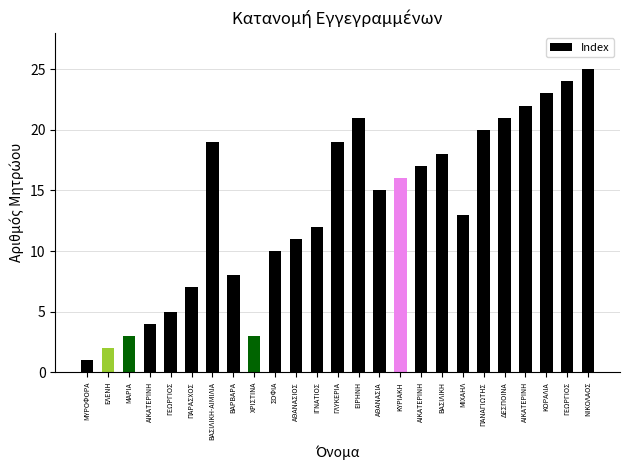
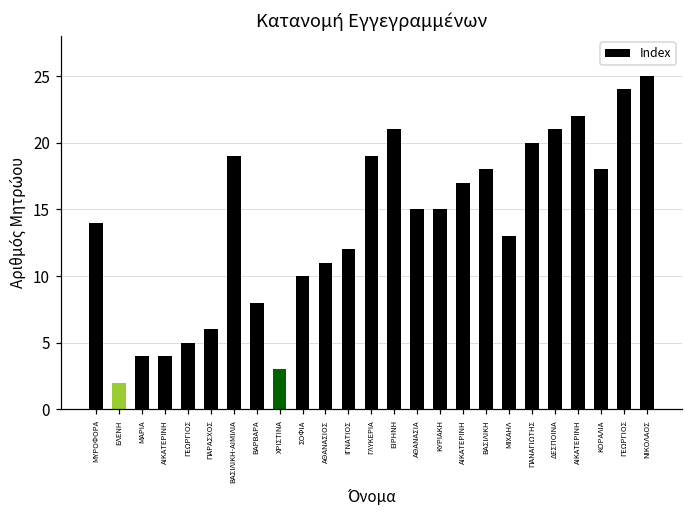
  {
-   "ΜΥΡΟΦΟΡΑ": 1,
+   "ΜΥΡΟΦΟΡΑ": 14,
    "ΕΛΕΝΗ": 2,
-   "ΜΑΡΙΑ": 3,
-   "ΠΑΡΑΣΧΟΣ": 7,
+   "ΜΑΡΙΑ": 4,
+   "ΠΑΡΑΣΧΟΣ": 6,
    "ΒΑΣΙΛΙΚΗ-ΑΙΜΙΛΙΑ": 19,
    "ΒΑΡΒΑΡΑ": 8,
    "ΧΡΙΣΤΙΝΑ": 3,
    "ΣΟΦΙΑ": 10,
    "ΑΘΑΝΑΣΙΟΣ": 11,
    "ΙΓΝΑΤΙΟΣ": 12,
    "ΓΛΥΚΕΡΙΑ": 19,
    "ΕΙΡΗΝΗ": 21,
    "ΑΘΑΝΑΣΙΑ": 15,
-   "ΚΥΡΙΑΚΗ": 16,
+   "ΚΥΡΙΑΚΗ": 15,
    "ΒΑΣΙΛΙΚΗ": 18,
    "ΜΙΧΑΗΛ": 13,
    "ΠΑΝΑΓΙΩΤΗΣ": 20,
    "ΔΕΣΠΟΙΝΑ": 21,
-   "ΚΟΡΑΛΙΑ": 23,
+   "ΚΟΡΑΛΙΑ": 18,
    "ΝΙΚΟΛΑΟΣ": 25
  }
